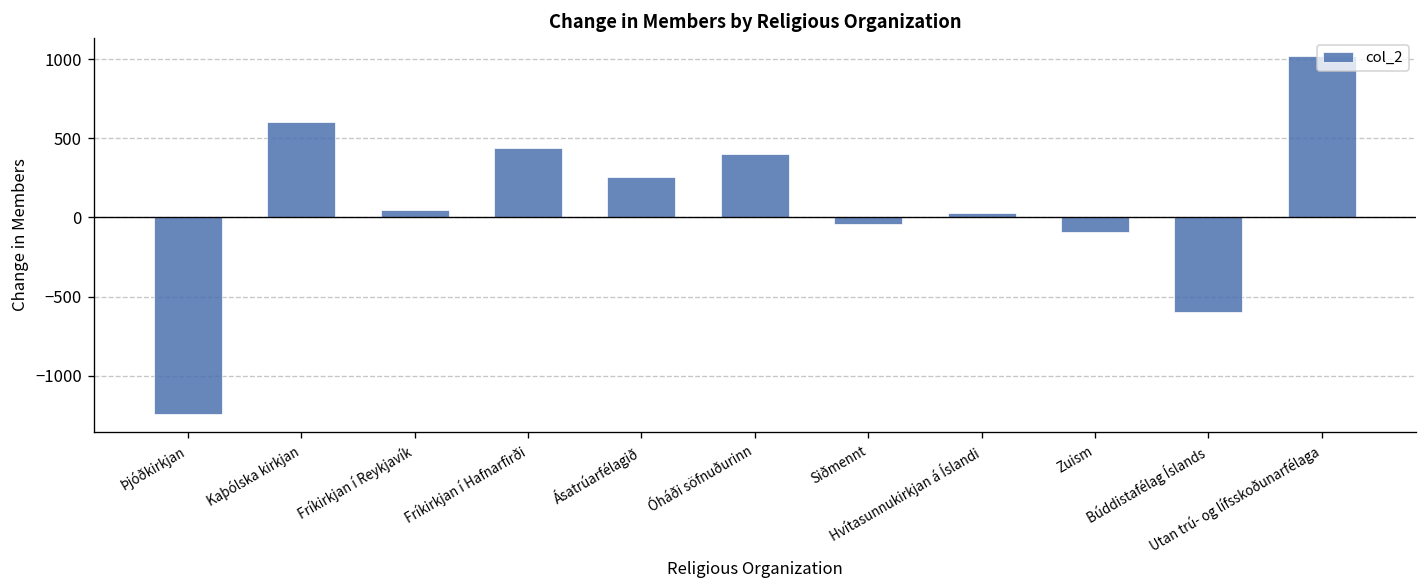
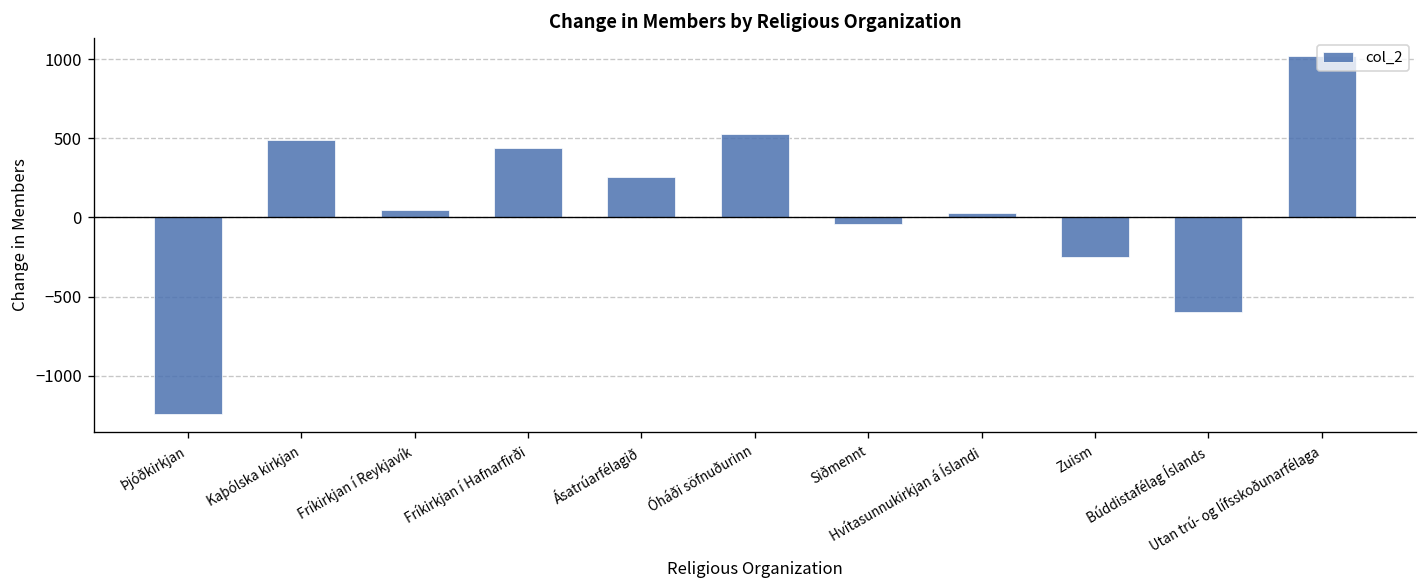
  {
    "Þjóðkirkjan": -1240,
-   "Kaþólska kirkjan": 600,
+   "Kaþólska kirkjan": 490,
    "Fríkirkjan í Reykjavík": 50,
    "Fríkirkjan í Hafnarfirði": 440,
    "Ásatrúarfélagið": 260,
-   "Óháði söfnuðurinn": 400,
+   "Óháði söfnuðurinn": 530,
    "Siðmennt": -40,
    "Hvítasunnukirkjan á Íslandi": 30,
-   "Zuism": -90,
+   "Zuism": -250,
    "Búddistafélag Íslands": -600
  }
